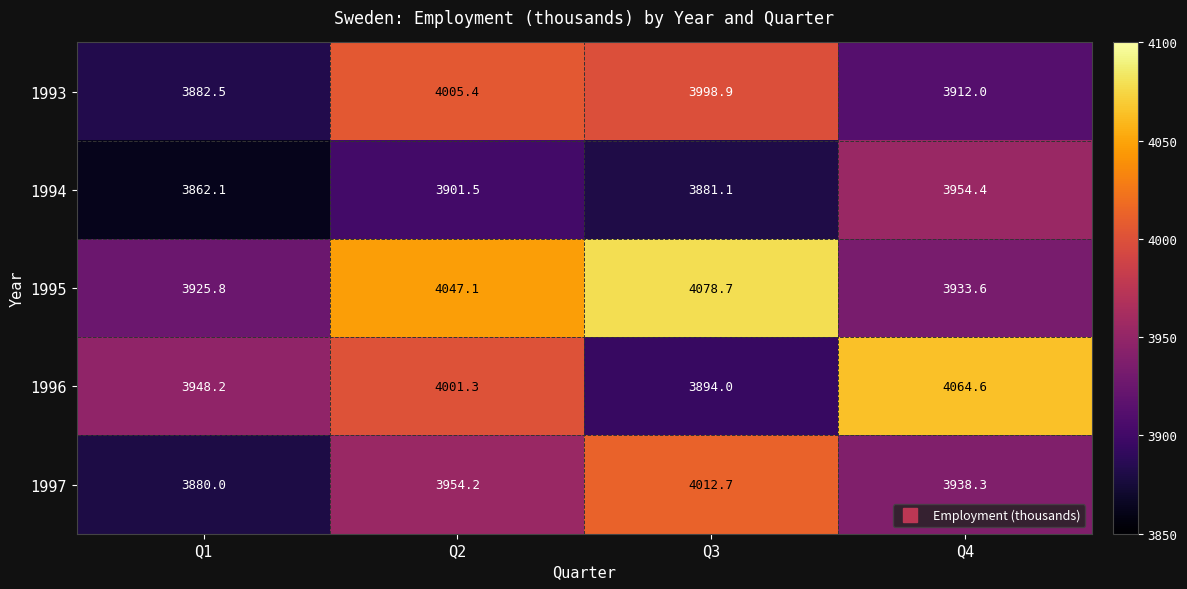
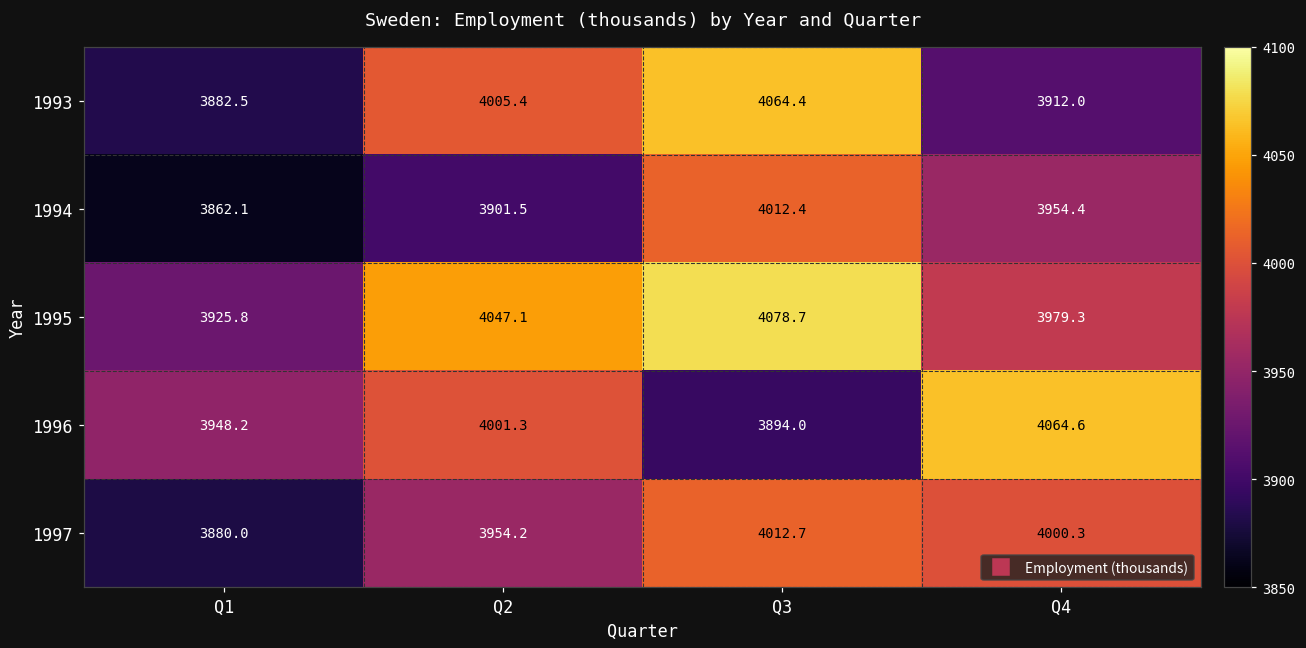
  {
    "1993": {
      "Q1": 3882.5,
      "Q2": 4005.4,
-     "Q3": 3998.9,
+     "Q3": 4064.4,
      "Q4": 3912.0
    },
    "1994": {
      "Q1": 3862.1,
      "Q2": 3901.5,
-     "Q3": 3881.1,
+     "Q3": 4012.4,
      "Q4": 3954.4
    },
    "1995": {
      "Q1": 3925.8,
      "Q2": 4047.1,
      "Q3": 4078.7,
-     "Q4": 3933.6
+     "Q4": 3979.3
    },
    "1996": {
      "Q1": 3948.2,
      "Q2": 4001.3,
      "Q3": 3894.0,
      "Q4": 4064.6
    },
    "1997": {
      "Q1": 3880.0,
      "Q2": 3954.2,
      "Q3": 4012.7,
-     "Q4": 3938.3
+     "Q4": 4000.3
    }
  }
